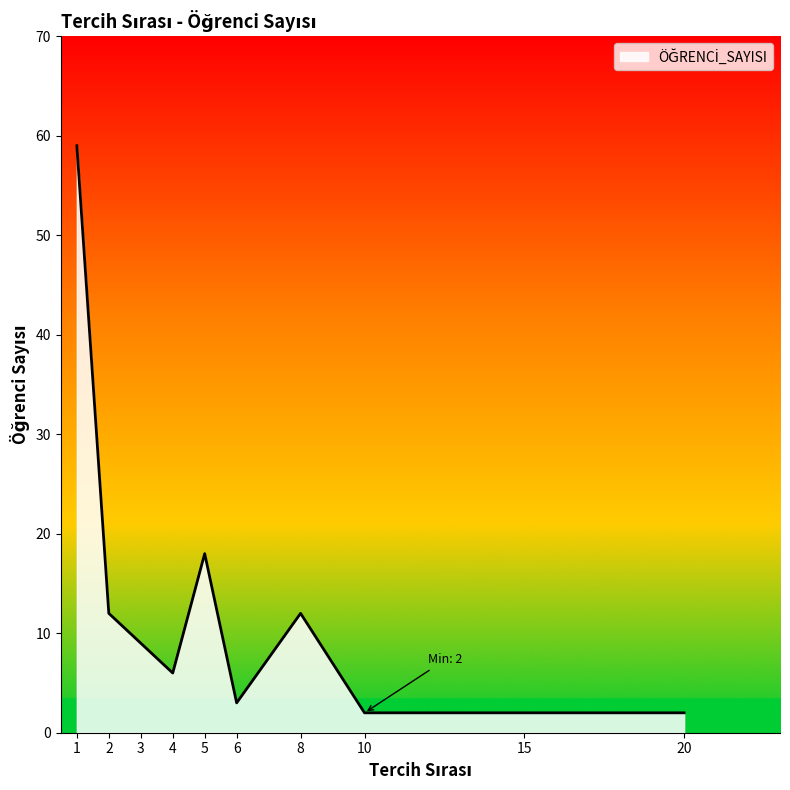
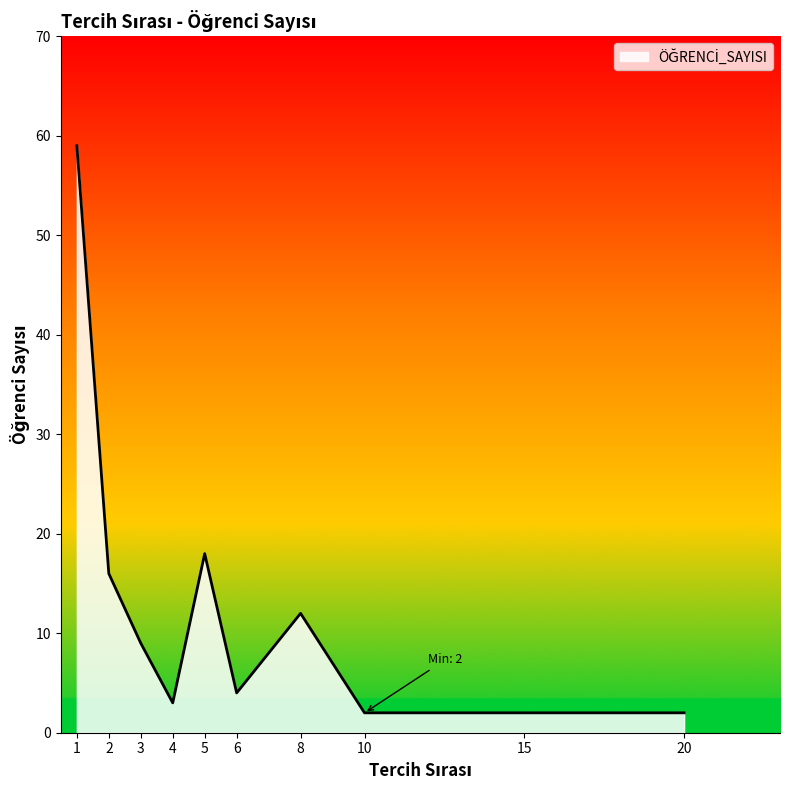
  {
    "1": 59,
-   "2": 12,
+   "2": 16,
    "3": 9,
-   "4": 6,
+   "4": 3,
    "5": 18,
-   "6": 3,
+   "6": 4,
    "8": 12,
    "15": 2,
    "20": 2
  }
